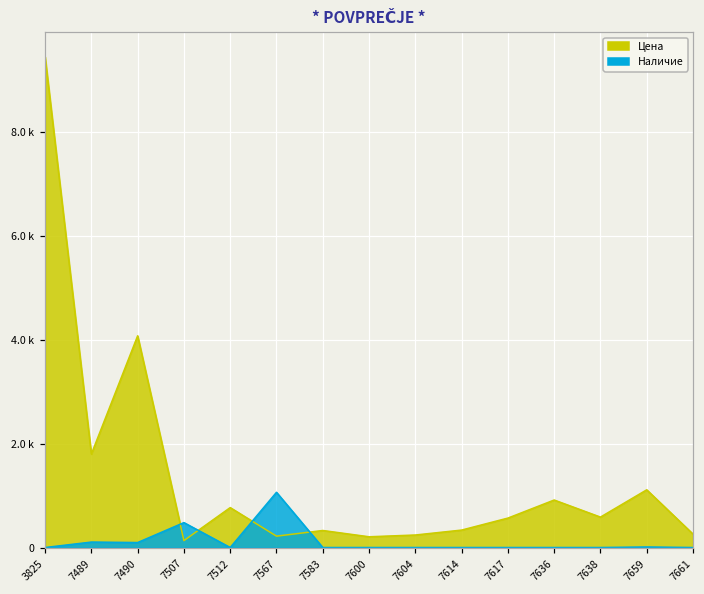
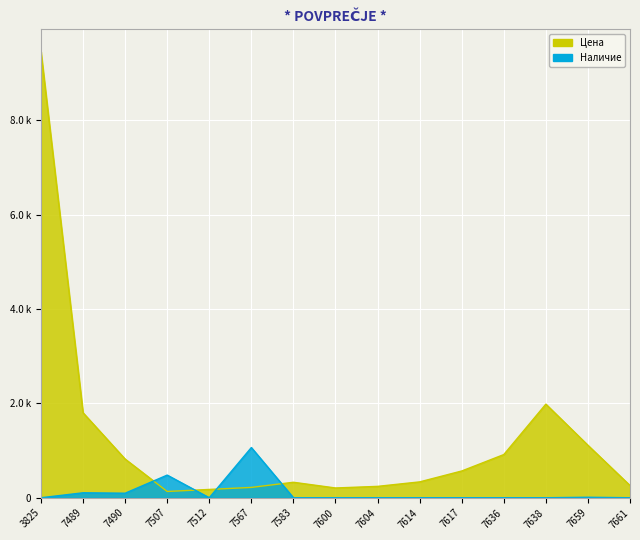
  {
    "Цена": {
      "3825": 9500,
      "7489": 1800,
-     "7490": 4100,
+     "7490": 800,
      "7507": 100,
-     "7512": 800,
+     "7512": 200,
      "7567": 200,
      "7583": 300,
      "7600": 200,
      "7604": 200,
      "7614": 300,
      "7617": 600,
      "7636": 900,
-     "7638": 600,
+     "7638": 2000,
      "7659": 1100,
      "7661": 300
    },
    "Наличие": {
      "3825": 0,
      "7489": 100,
      "7490": 100,
      "7507": 500,
      "7512": 0,
      "7567": 1100,
      "7583": 0,
      "7600": 0,
      "7604": 0,
      "7614": 0,
      "7617": 0,
      "7636": 0,
      "7638": 0,
      "7659": 0,
      "7661": 0
    }
  }
